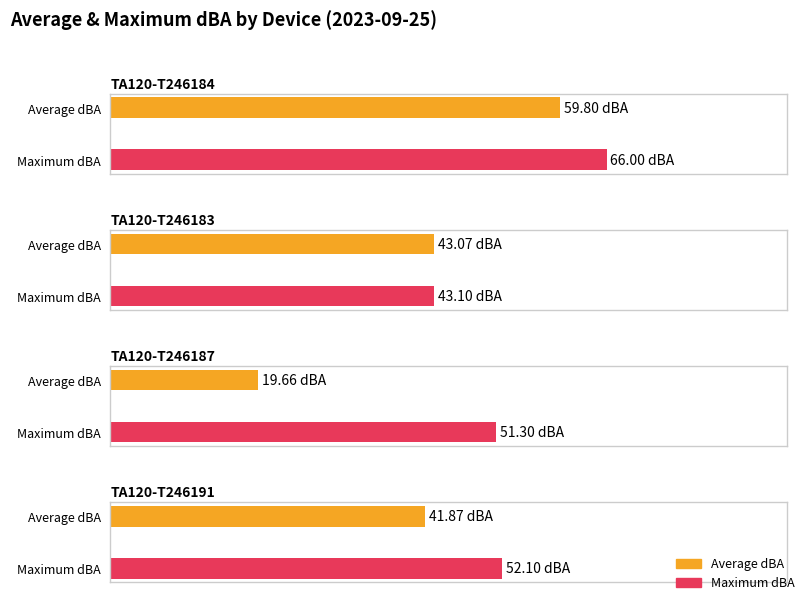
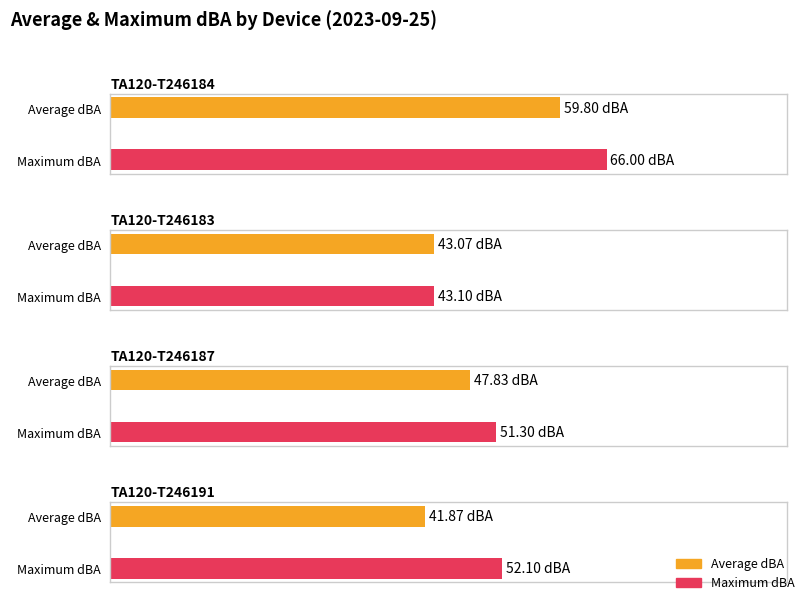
  {
    "TA120-T246184": {
      "Average dBA": 59.80,
      "Maximum dBA": 66.00
    },
    "TA120-T246183": {
      "Average dBA": 43.07,
      "Maximum dBA": 43.10
    },
    "TA120-T246187": {
-     "Average dBA": 19.66,
+     "Average dBA": 47.83,
      "Maximum dBA": 51.30
    },
    "TA120-T246191": {
      "Average dBA": 41.87,
      "Maximum dBA": 52.10
    }
  }
